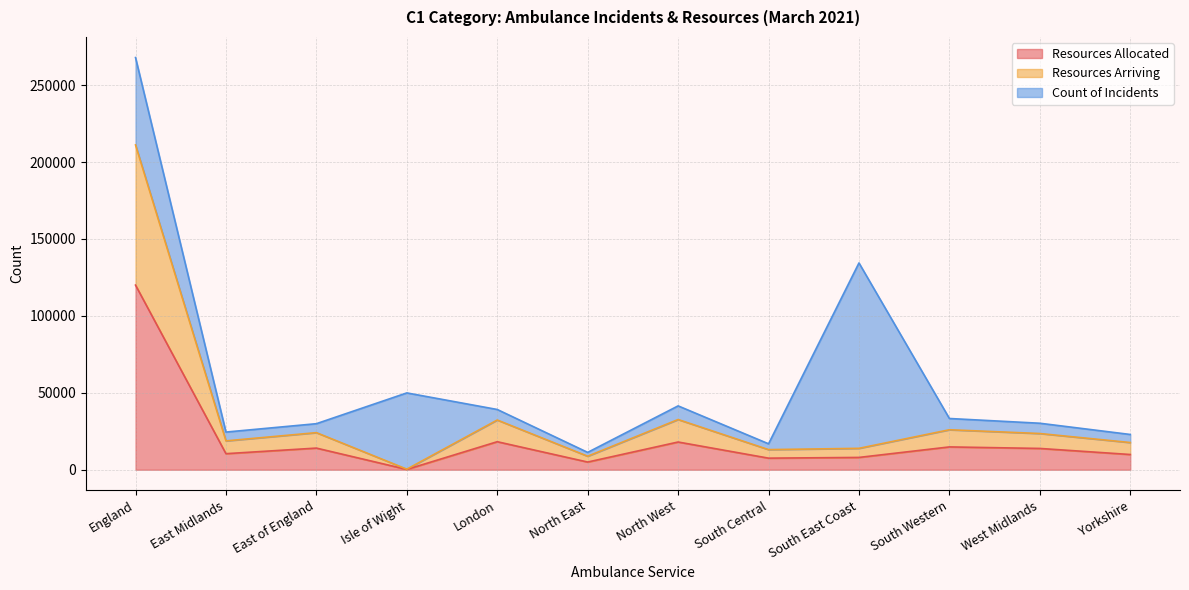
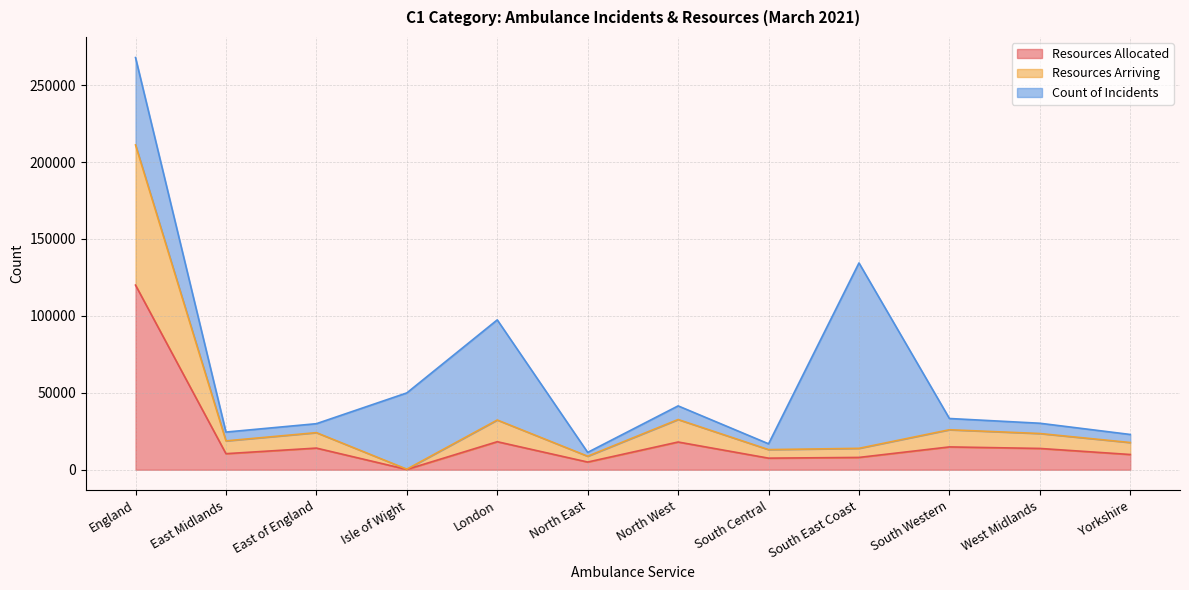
  {
    "Resources Allocated": {
      "England": 120000,
      "East Midlands": 10000,
      "East of England": 14000,
      "London": 18000,
      "North East": 5000,
      "North West": 18000,
      "South Central": 8000,
      "South East Coast": 8000,
      "South Western": 15000,
      "West Midlands": 14000,
      "Yorkshire": 10000
    },
    "Resources Arriving": {
      "England": 91000,
      "East Midlands": 8000,
      "East of England": 10000,
      "London": 14000,
      "North East": 4000,
      "North West": 15000,
      "South Central": 6000,
      "South East Coast": 6000,
      "South Western": 11000,
      "West Midlands": 10000,
      "Yorkshire": 8000
    },
    "Count of Incidents": {
      "England": 57000,
      "East Midlands": 6000,
      "East of England": 6000,
      "Isle of Wight": 50000,
-     "London": 7000,
+     "London": 65000,
      "North East": 2000,
      "North West": 9000,
      "South Central": 4000,
      "South East Coast": 120000,
      "South Western": 7000,
      "West Midlands": 7000,
      "Yorkshire": 5000
    }
  }
